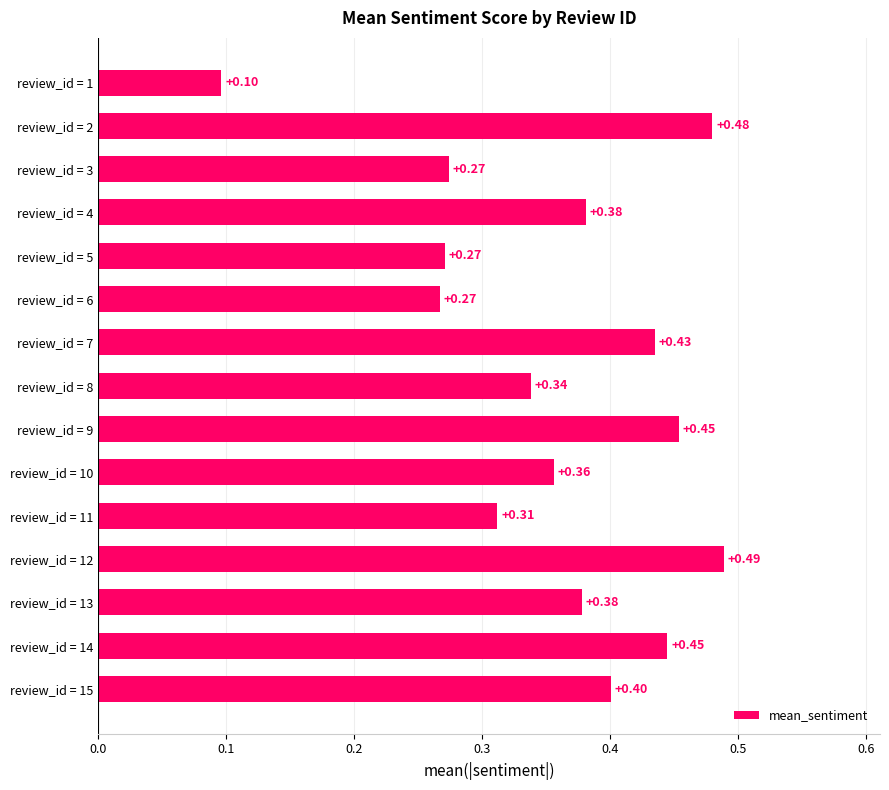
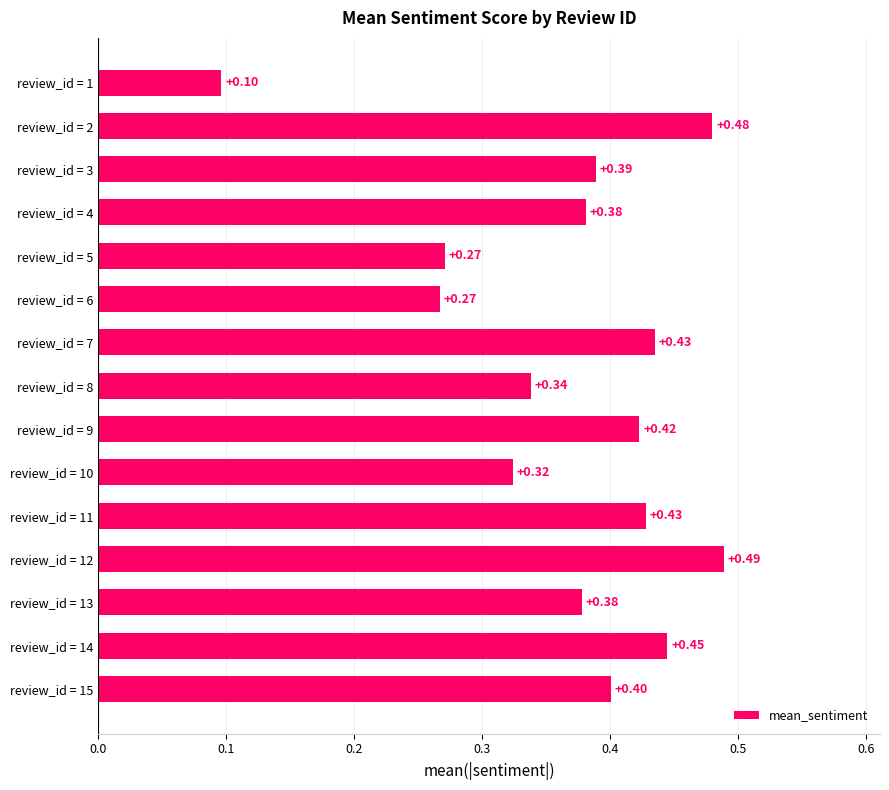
  {
    "review_id = 1": "+0.10",
    "review_id = 2": "+0.48",
-   "review_id = 3": "+0.27",
+   "review_id = 3": "+0.39",
    "review_id = 4": "+0.38",
    "review_id = 5": "+0.27",
    "review_id = 6": "+0.27",
    "review_id = 7": "+0.43",
    "review_id = 8": "+0.34",
-   "review_id = 9": "+0.45",
-   "review_id = 10": "+0.36",
-   "review_id = 11": "+0.31",
+   "review_id = 9": "+0.42",
+   "review_id = 10": "+0.32",
+   "review_id = 11": "+0.43",
    "review_id = 12": "+0.49",
    "review_id = 13": "+0.38",
    "review_id = 14": "+0.45",
    "review_id = 15": "+0.40"
  }
